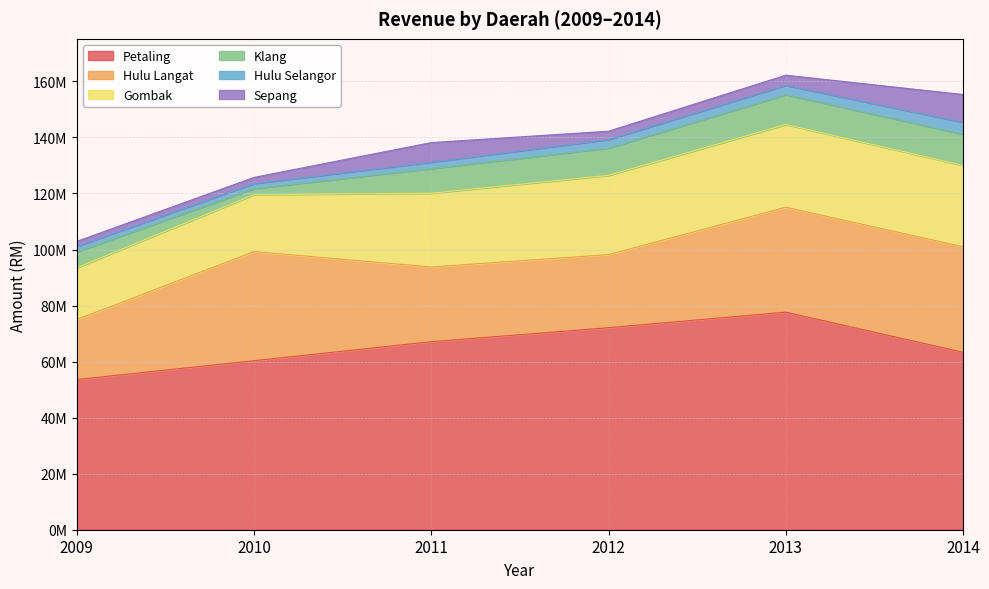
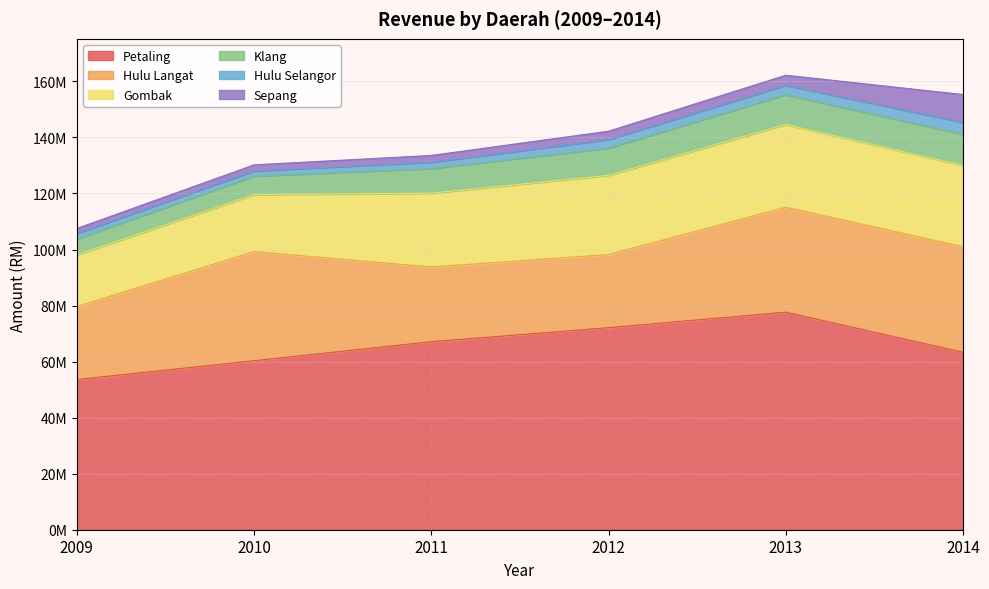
  {
    "Petaling": {
      "2009": 54000000,
      "2010": 60000000,
      "2011": 67000000,
      "2012": 72000000,
      "2013": 78000000,
      "2014": 63000000
    },
    "Hulu Langat": {
-     "2009": 21000000,
+     "2009": 26000000,
      "2010": 39000000,
      "2011": 27000000,
      "2012": 26000000,
      "2013": 37000000,
      "2014": 38000000
    },
    "Gombak": {
      "2009": 18000000,
      "2010": 20000000,
      "2011": 26000000,
      "2012": 28000000,
      "2013": 30000000,
      "2014": 29000000
    },
    "Klang": {
      "2009": 6000000,
-     "2010": 2000000,
+     "2010": 7000000,
      "2011": 9000000,
      "2012": 10000000,
      "2013": 11000000,
      "2014": 11000000
    },
    "Hulu Selangor": {
      "2009": 2000000,
      "2010": 2000000,
      "2011": 2000000,
      "2012": 3000000,
      "2013": 3000000,
      "2014": 4000000
    },
    "Sepang": {
      "2009": 2000000,
      "2010": 2000000,
-     "2011": 7000000,
+     "2011": 2000000,
      "2012": 3000000,
      "2013": 4000000,
      "2014": 10000000
    }
  }
